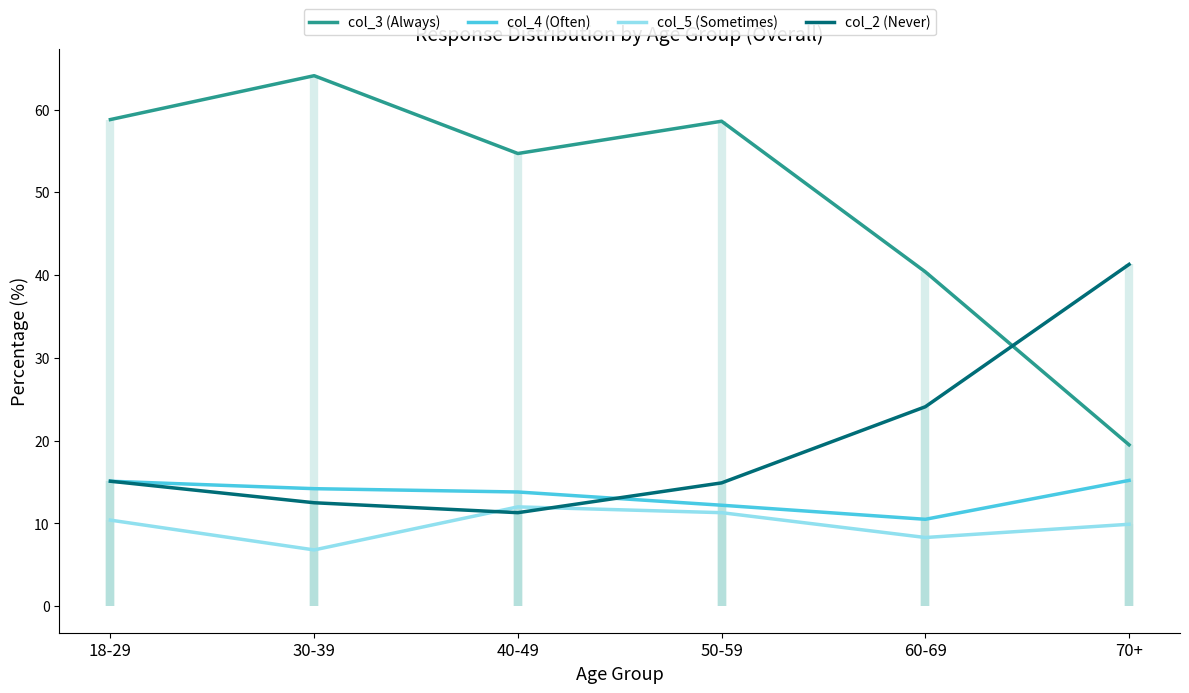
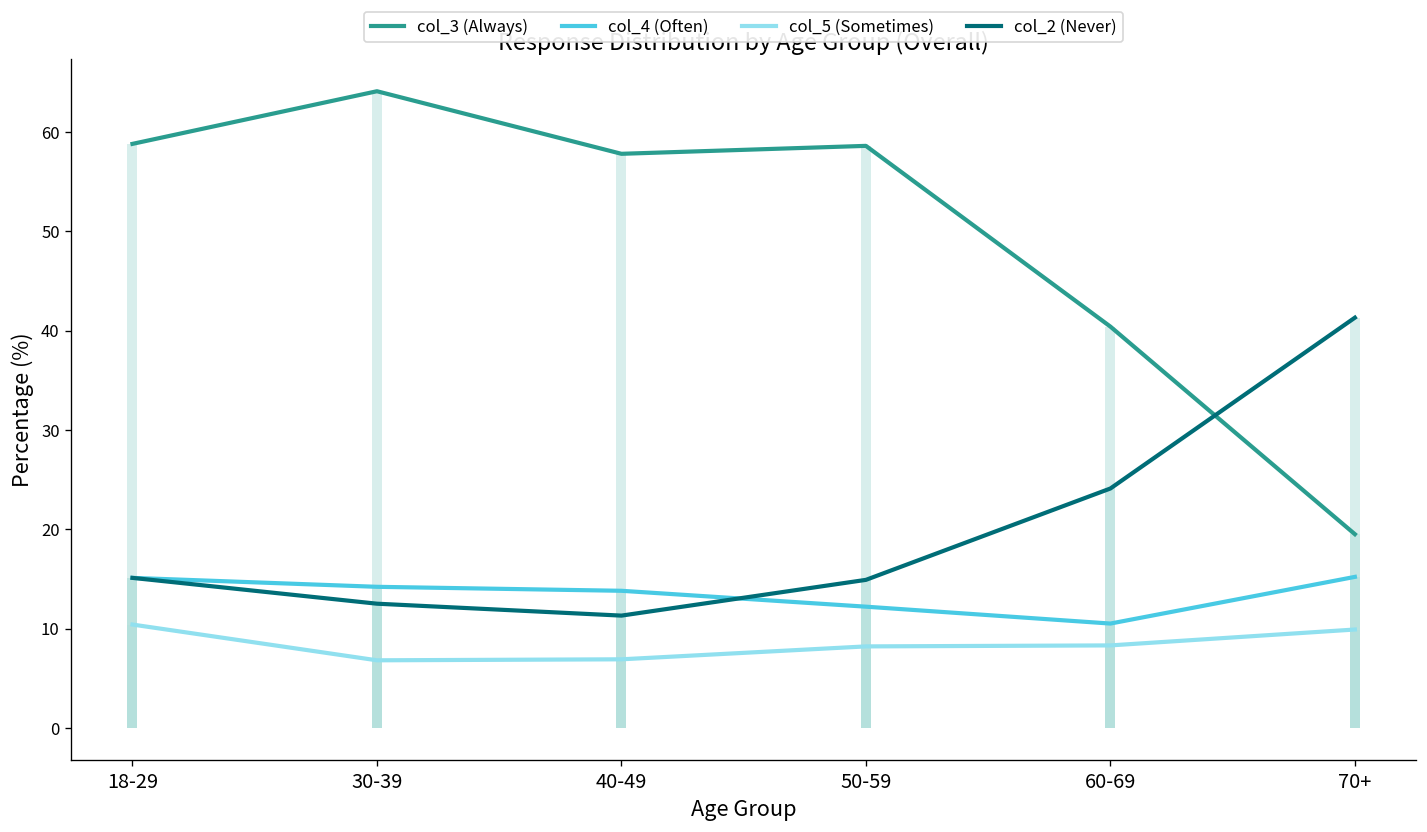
  {
    "col_3 (Always)": {
      "18-29": 59,
      "30-39": 64,
-     "40-49": 55,
+     "40-49": 58,
      "50-59": 59,
      "60-69": 40,
      "70+": 20
    },
    "col_4 (Often)": {
      "30-39": 14,
      "40-49": 14,
      "50-59": 12,
      "60-69": 11,
      "70+": 15
    },
    "col_5 (Sometimes)": {
      "18-29": 10,
      "30-39": 7,
-     "40-49": 12,
-     "50-59": 11,
+     "40-49": 7,
+     "50-59": 8,
      "60-69": 8,
      "70+": 10
    },
    "col_2 (Never)": {
      "30-39": 13,
      "40-49": 11,
      "50-59": 15,
      "60-69": 24,
      "70+": 41
    }
  }
